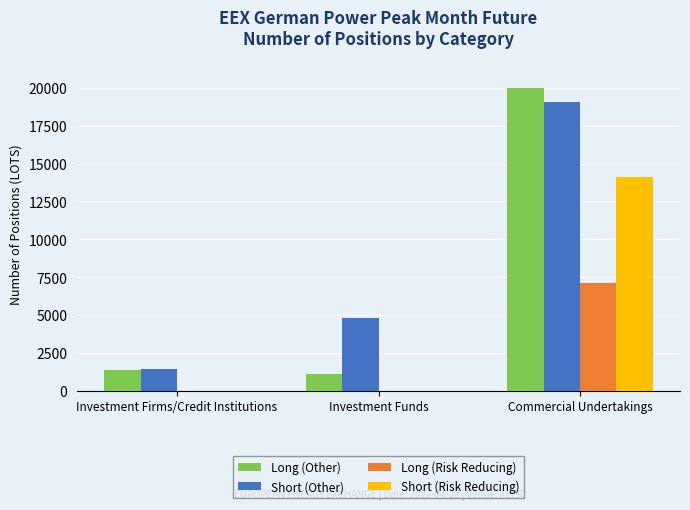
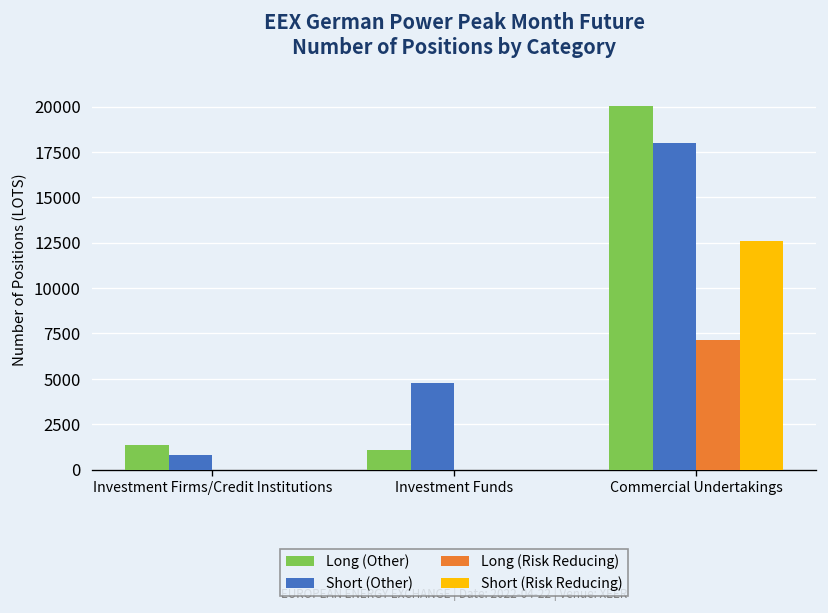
  {
    "Long (Other)": {
      "Investment Firms/Credit Institutions": 1300,
      "Investment Funds": 1100,
      "Commercial Undertakings": 20000
    },
    "Short (Other)": {
-     "Investment Firms/Credit Institutions": 1400,
+     "Investment Firms/Credit Institutions": 800,
      "Investment Funds": 4800,
-     "Commercial Undertakings": 19100
+     "Commercial Undertakings": 18000
    },
    "Long (Risk Reducing)": {
      "Investment Firms/Credit Institutions": 0,
      "Investment Funds": 0,
      "Commercial Undertakings": 7100
    },
    "Short (Risk Reducing)": {
      "Investment Firms/Credit Institutions": 0,
      "Investment Funds": 0,
-     "Commercial Undertakings": 14100
+     "Commercial Undertakings": 12600
    }
  }
